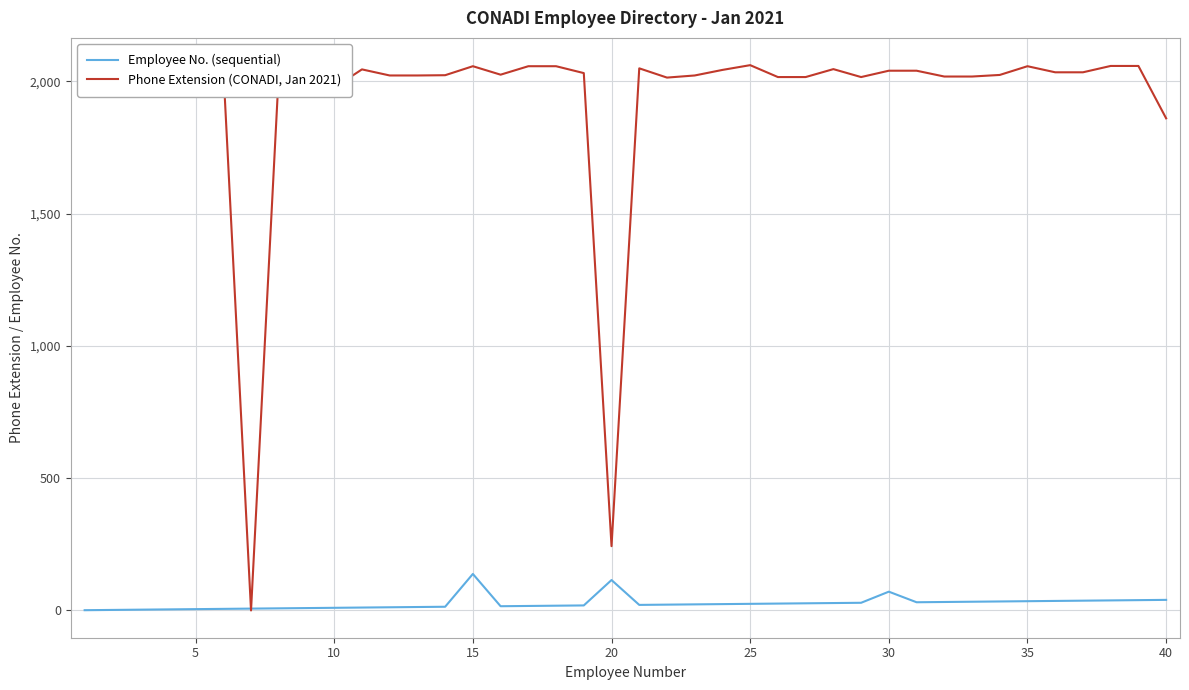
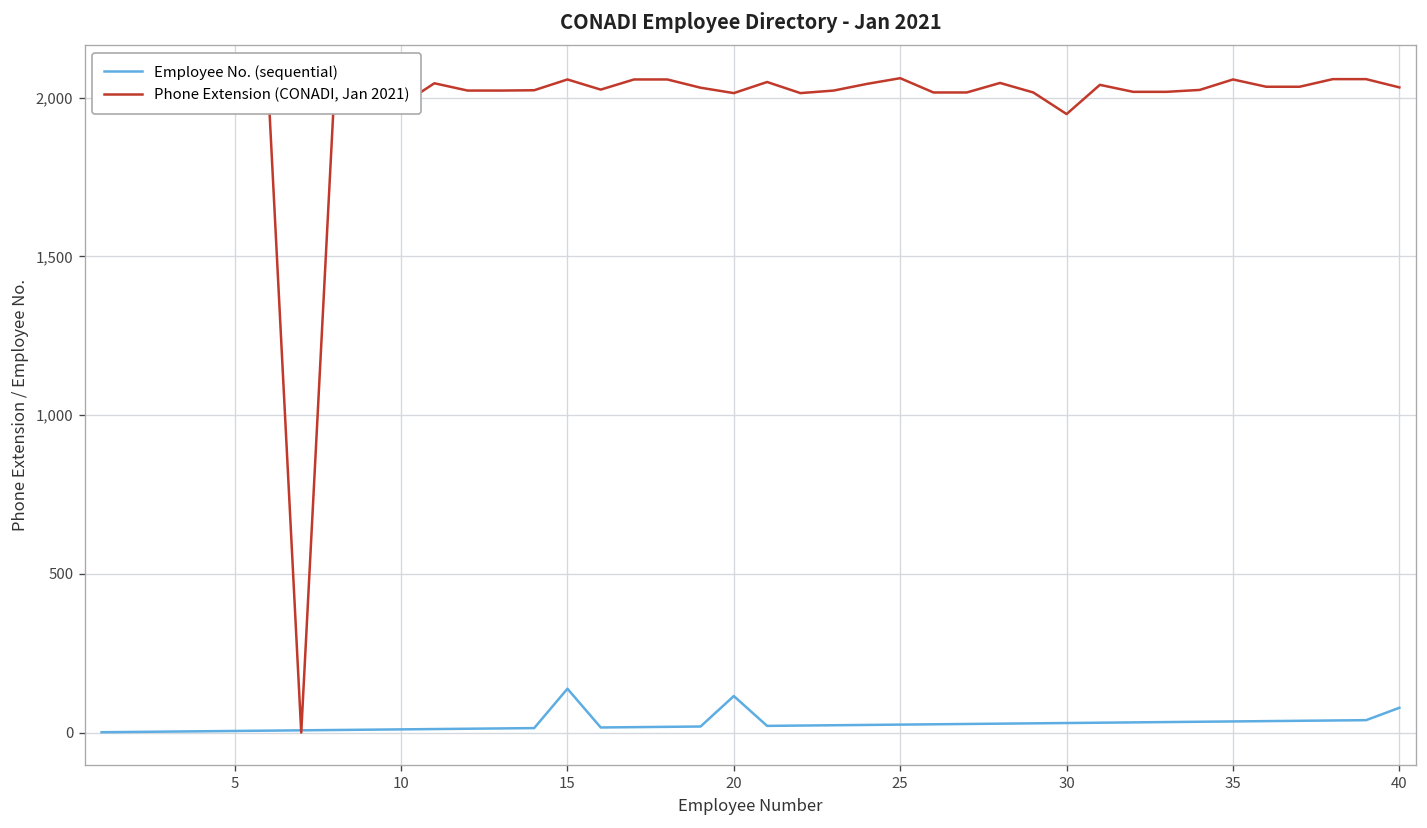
  {
    "Employee No. (sequential)": {
      "5": "10",
      "10": "10",
      "15": "140",
      "20": "120",
      "25": "30",
-     "30": "70",
+     "30": "30",
      "35": "40",
-     "40": "40"
+     "40": "80"
    },
    "Phone Extension (CONADI, Jan 2021)": {
      "15": "2,060",
-     "20": "240",
+     "20": "2,010",
      "25": "2,060",
-     "30": "2,040",
+     "30": "1,950",
      "35": "2,060",
-     "40": "1,860"
+     "40": "2,030"
    }
  }
